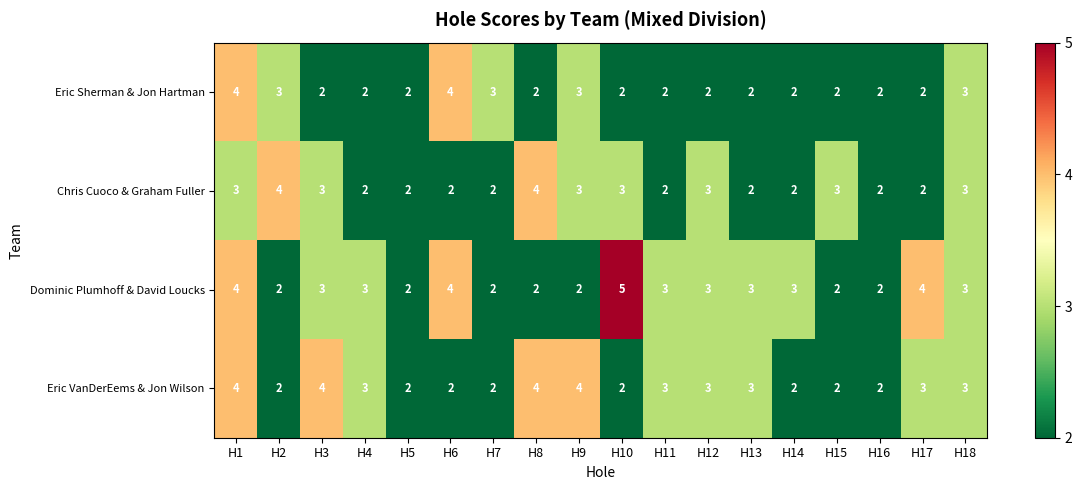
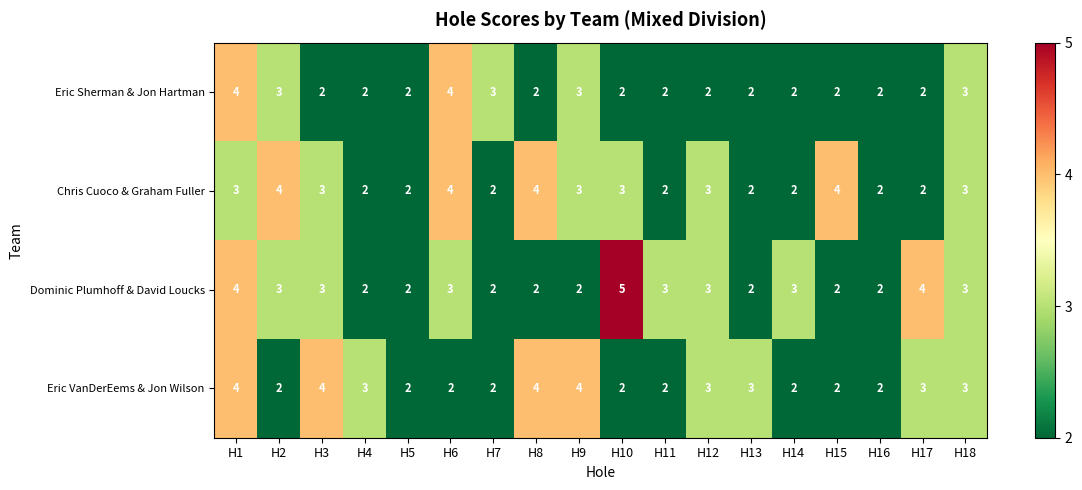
  {
    "Eric Sherman & Jon Hartman": {
      "H1": 4,
      "H2": 3,
      "H3": 2,
      "H4": 2,
      "H5": 2,
      "H6": 4,
      "H7": 3,
      "H8": 2,
      "H9": 3,
      "H10": 2,
      "H11": 2,
      "H12": 2,
      "H13": 2,
      "H14": 2,
      "H15": 2,
      "H16": 2,
      "H17": 2,
      "H18": 3
    },
    "Chris Cuoco & Graham Fuller": {
      "H1": 3,
      "H2": 4,
      "H3": 3,
      "H4": 2,
      "H5": 2,
-     "H6": 2,
+     "H6": 4,
      "H7": 2,
      "H8": 4,
      "H9": 3,
      "H10": 3,
      "H11": 2,
      "H12": 3,
      "H13": 2,
      "H14": 2,
-     "H15": 3,
+     "H15": 4,
      "H16": 2,
      "H17": 2,
      "H18": 3
    },
    "Dominic Plumhoff & David Loucks": {
      "H1": 4,
-     "H2": 2,
+     "H2": 3,
      "H3": 3,
-     "H4": 3,
+     "H4": 2,
      "H5": 2,
-     "H6": 4,
+     "H6": 3,
      "H7": 2,
      "H8": 2,
      "H9": 2,
      "H10": 5,
      "H11": 3,
      "H12": 3,
-     "H13": 3,
+     "H13": 2,
      "H14": 3,
      "H15": 2,
      "H16": 2,
      "H17": 4,
      "H18": 3
    },
    "Eric VanDerEems & Jon Wilson": {
      "H1": 4,
      "H2": 2,
      "H3": 4,
      "H4": 3,
      "H5": 2,
      "H6": 2,
      "H7": 2,
      "H8": 4,
      "H9": 4,
      "H10": 2,
-     "H11": 3,
+     "H11": 2,
      "H12": 3,
      "H13": 3,
      "H14": 2,
      "H15": 2,
      "H16": 2,
      "H17": 3,
      "H18": 3
    }
  }
